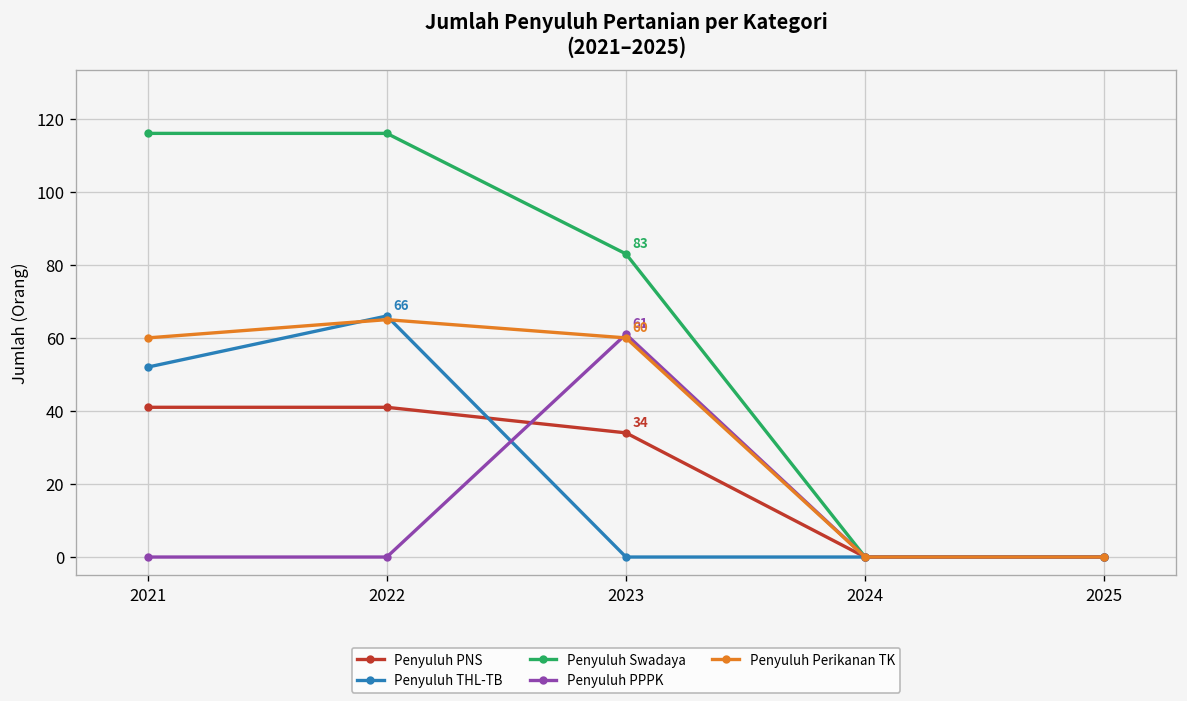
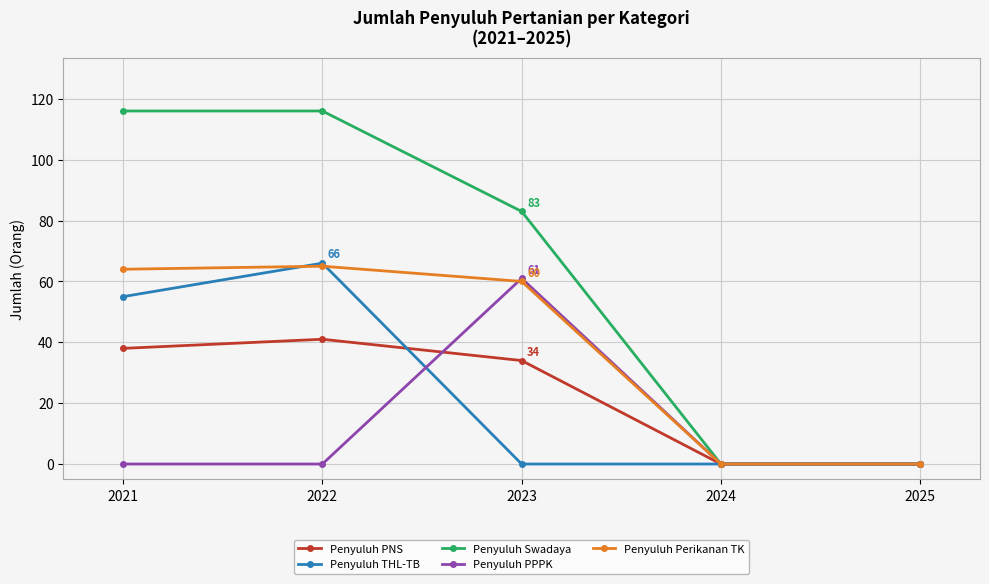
  {
    "Penyuluh PNS": {
-     "2021": 41,
+     "2021": 38,
      "2022": 41
    },
    "Penyuluh THL-TB": {
-     "2021": 52,
+     "2021": 55,
      "2023": 0
    },
    "Penyuluh Swadaya": {
      "2023": 83
    },
    "Penyuluh PPPK": {
      "2021": 0,
      "2022": 0
    },
    "Penyuluh Perikanan TK": {
-     "2021": 60,
+     "2021": 64,
      "2022": 65
    }
  }
